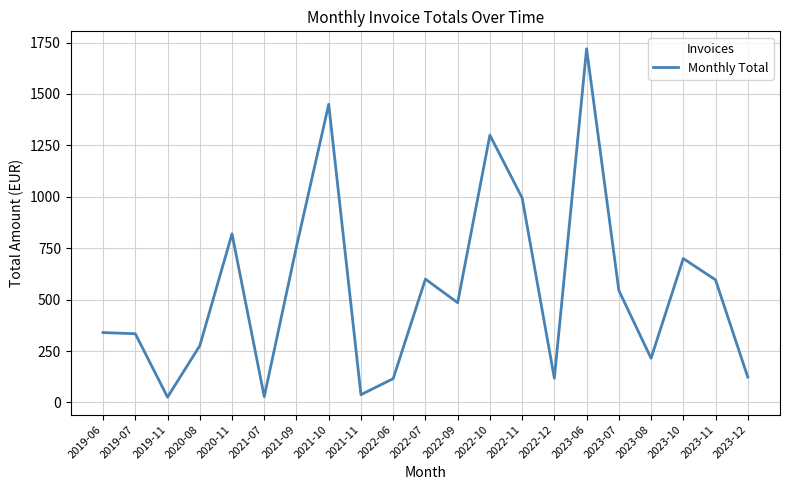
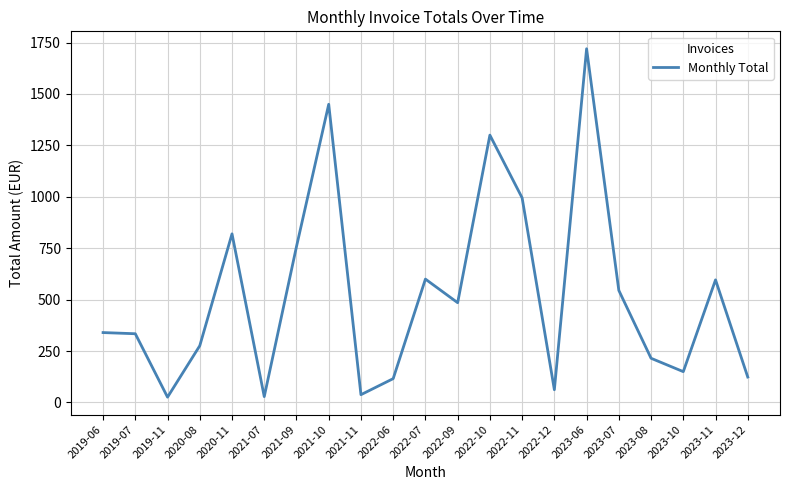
  {
    "2019-06": 340,
    "2019-07": 330,
    "2019-11": 30,
    "2020-08": 280,
    "2020-11": 820,
    "2021-07": 30,
    "2021-09": 760,
    "2021-10": 1450,
    "2021-11": 40,
    "2022-06": 120,
    "2022-07": 600,
    "2022-09": 490,
    "2022-10": 1300,
    "2022-11": 1000,
-   "2022-12": 120,
+   "2022-12": 60,
    "2023-06": 1720,
    "2023-07": 550,
    "2023-08": 220,
-   "2023-10": 700,
+   "2023-10": 150,
    "2023-11": 600,
    "2023-12": 120
  }
